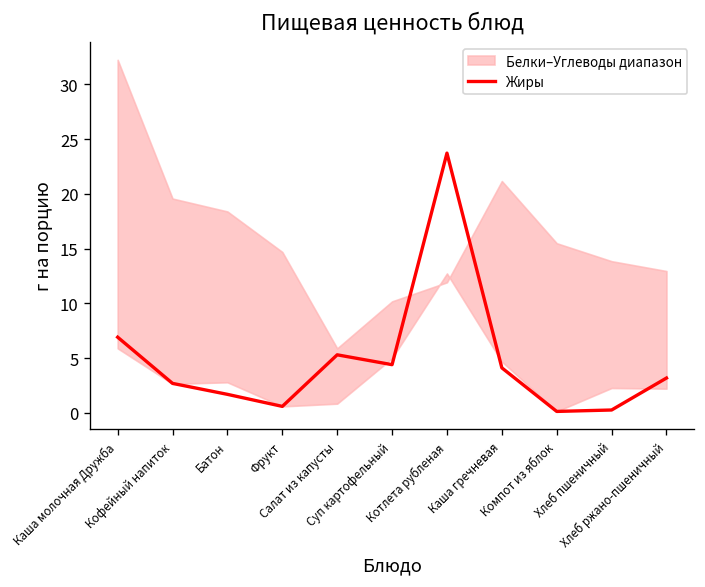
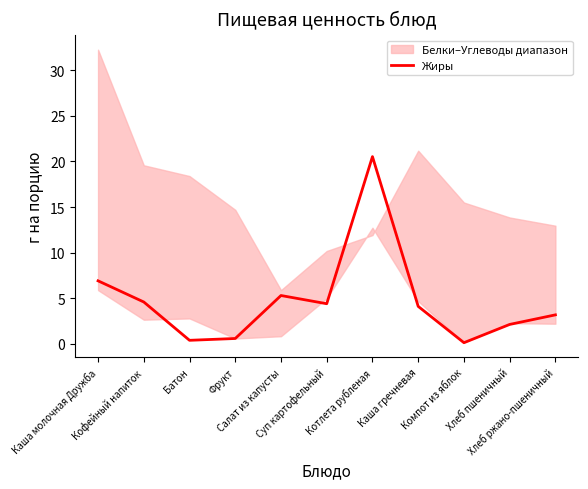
  {
    "Жиры": {
      "Каша молочная Дружба": 7,
-     "Кофейный напиток": 3,
-     "Батон": 2,
+     "Кофейный напиток": 5,
+     "Батон": 0,
      "Фрукт": 1,
      "Салат из капусты": 5,
      "Суп картофельный": 4,
-     "Котлета рубленая": 24,
+     "Котлета рубленая": 21,
      "Каша гречневая": 4,
      "Компот из яблок": 0,
-     "Хлеб пшеничный": 0,
+     "Хлеб пшеничный": 2,
      "Хлеб ржано-пшеничный": 3
    }
  }
